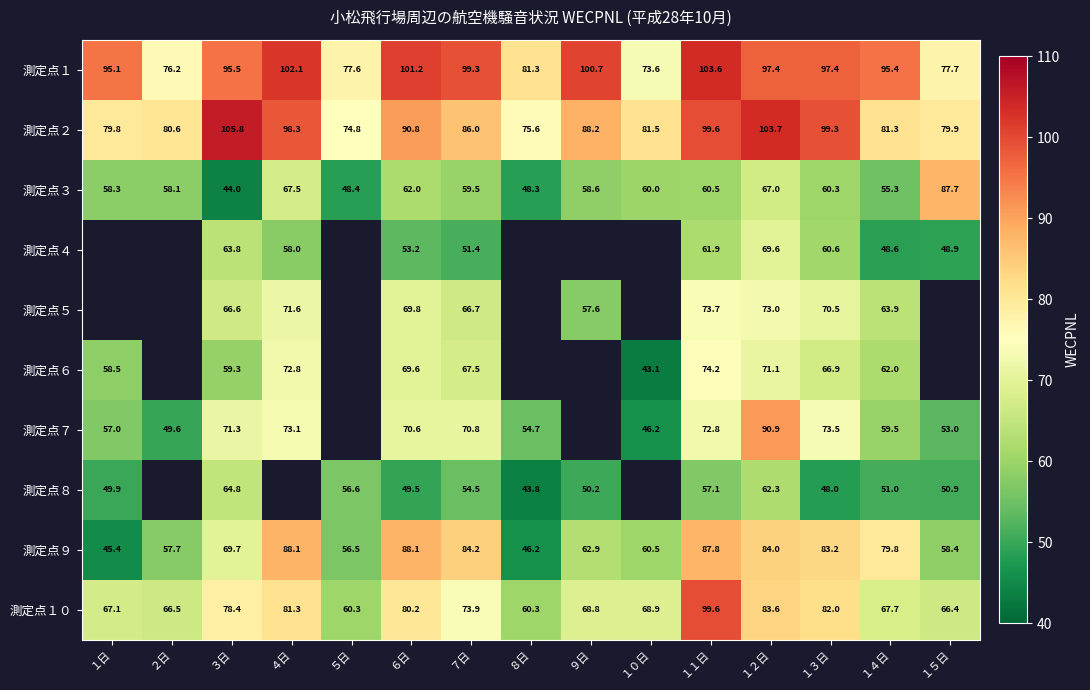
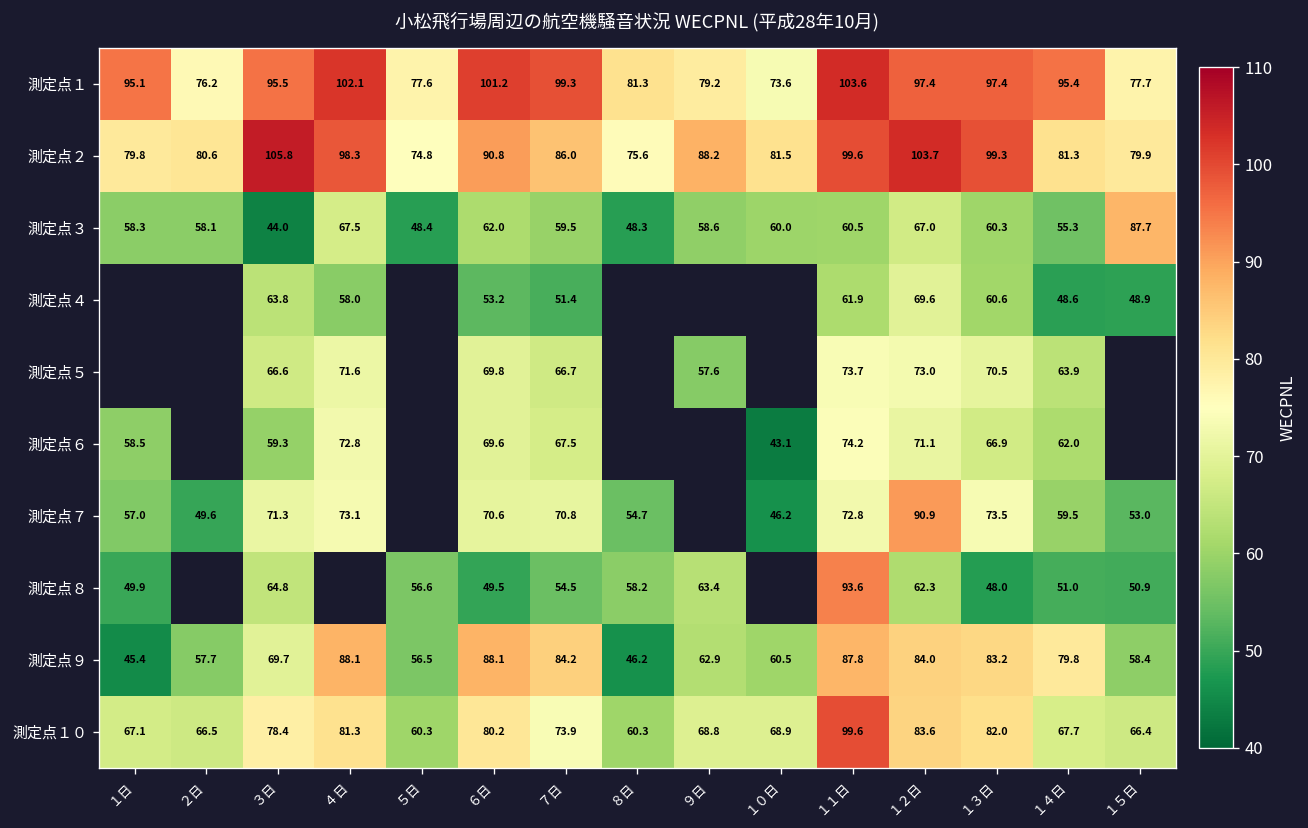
  {
    "測定点１": {
      "１日": 95.1,
      "２日": 76.2,
      "３日": 95.5,
      "４日": 102.1,
      "５日": 77.6,
      "６日": 101.2,
      "７日": 99.3,
      "８日": 81.3,
-     "９日": 100.7,
+     "９日": 79.2,
      "１０日": 73.6,
      "１１日": 103.6,
      "１２日": 97.4,
      "１３日": 97.4,
      "１４日": 95.4,
      "１５日": 77.7
    },
    "測定点２": {
      "１日": 79.8,
      "２日": 80.6,
      "３日": 105.8,
      "４日": 98.3,
      "５日": 74.8,
      "６日": 90.8,
      "７日": 86.0,
      "８日": 75.6,
      "９日": 88.2,
      "１０日": 81.5,
      "１１日": 99.6,
      "１２日": 103.7,
      "１３日": 99.3,
      "１４日": 81.3,
      "１５日": 79.9
    },
    "測定点３": {
      "１日": 58.3,
      "２日": 58.1,
      "３日": 44.0,
      "４日": 67.5,
      "５日": 48.4,
      "６日": 62.0,
      "７日": 59.5,
      "８日": 48.3,
      "９日": 58.6,
      "１０日": 60.0,
      "１１日": 60.5,
      "１２日": 67.0,
      "１３日": 60.3,
      "１４日": 55.3,
      "１５日": 87.7
    },
    "測定点４": {
      "３日": 63.8,
      "４日": 58.0,
      "６日": 53.2,
      "７日": 51.4,
      "１１日": 61.9,
      "１２日": 69.6,
      "１３日": 60.6,
      "１４日": 48.6,
      "１５日": 48.9
    },
    "測定点５": {
      "３日": 66.6,
      "４日": 71.6,
      "６日": 69.8,
      "７日": 66.7,
      "９日": 57.6,
      "１１日": 73.7,
      "１２日": 73.0,
      "１３日": 70.5,
      "１４日": 63.9
    },
    "測定点６": {
      "１日": 58.5,
      "３日": 59.3,
      "４日": 72.8,
      "６日": 69.6,
      "７日": 67.5,
      "１０日": 43.1,
      "１１日": 74.2,
      "１２日": 71.1,
      "１３日": 66.9,
      "１４日": 62.0
    },
    "測定点７": {
      "１日": 57.0,
      "２日": 49.6,
      "３日": 71.3,
      "４日": 73.1,
      "６日": 70.6,
      "７日": 70.8,
      "８日": 54.7,
      "１０日": 46.2,
      "１１日": 72.8,
      "１２日": 90.9,
      "１３日": 73.5,
      "１４日": 59.5,
      "１５日": 53.0
    },
    "測定点８": {
      "１日": 49.9,
      "３日": 64.8,
      "５日": 56.6,
      "６日": 49.5,
      "７日": 54.5,
-     "８日": 43.8,
-     "９日": 50.2,
-     "１１日": 57.1,
+     "８日": 58.2,
+     "９日": 63.4,
+     "１１日": 93.6,
      "１２日": 62.3,
      "１３日": 48.0,
      "１４日": 51.0,
      "１５日": 50.9
    },
    "測定点９": {
      "１日": 45.4,
      "２日": 57.7,
      "３日": 69.7,
      "４日": 88.1,
      "５日": 56.5,
      "６日": 88.1,
      "７日": 84.2,
      "８日": 46.2,
      "９日": 62.9,
      "１０日": 60.5,
      "１１日": 87.8,
      "１２日": 84.0,
      "１３日": 83.2,
      "１４日": 79.8,
      "１５日": 58.4
    },
    "測定点１０": {
      "１日": 67.1,
      "２日": 66.5,
      "３日": 78.4,
      "４日": 81.3,
      "５日": 60.3,
      "６日": 80.2,
      "７日": 73.9,
      "８日": 60.3,
      "９日": 68.8,
      "１０日": 68.9,
      "１１日": 99.6,
      "１２日": 83.6,
      "１３日": 82.0,
      "１４日": 67.7,
      "１５日": 66.4
    }
  }
